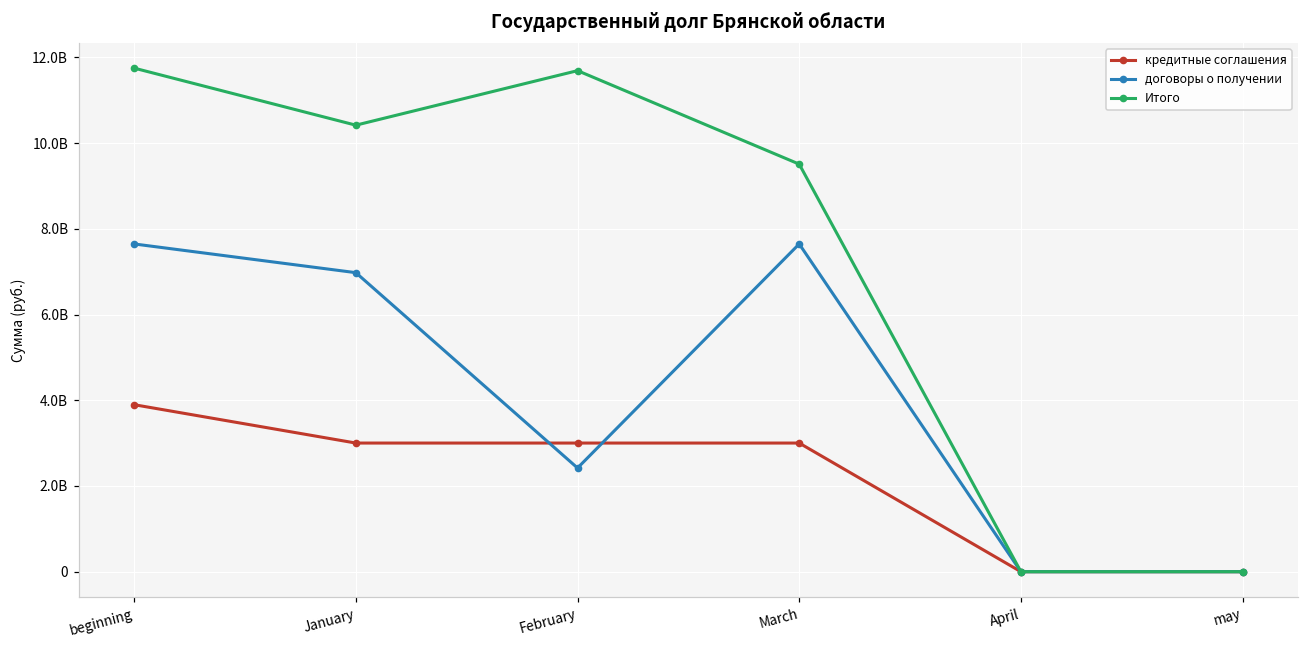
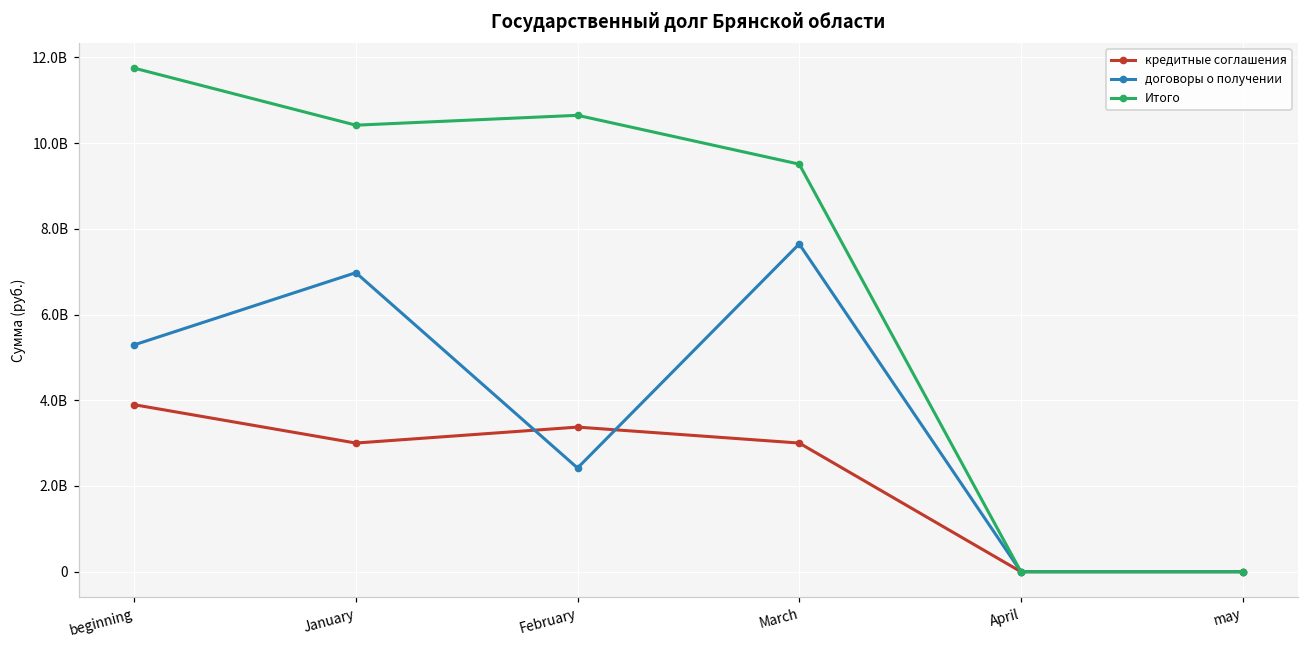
  {
    "кредитные соглашения": {
      "beginning": 3900000000,
      "January": 3000000000,
-     "February": 3000000000,
+     "February": 3400000000,
      "March": 3000000000
    },
    "договоры о получении": {
-     "beginning": 7600000000,
+     "beginning": 5300000000,
      "January": 7000000000,
      "February": 2400000000,
      "March": 7600000000
    },
    "Итого": {
      "beginning": 11700000000,
      "January": 10400000000,
-     "February": 11700000000,
+     "February": 10600000000,
      "March": 9500000000
    }
  }
